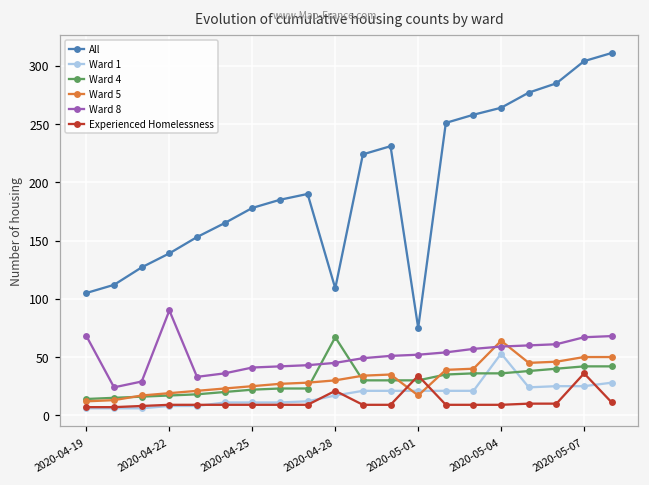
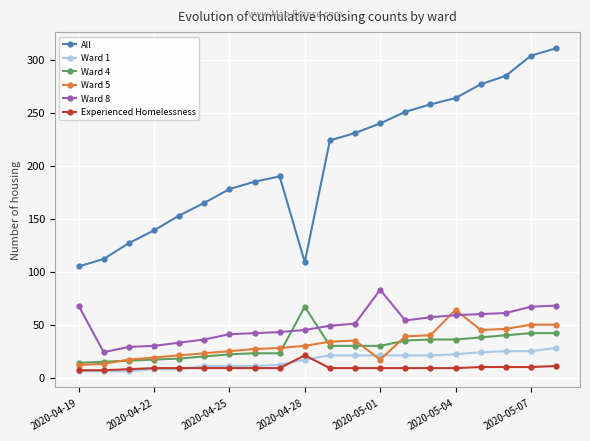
  {
    "All": {
      "2020-04-19": 105,
      "2020-04-22": 139,
      "2020-04-25": 178,
      "2020-04-28": 109,
-     "2020-05-01": 75,
+     "2020-05-01": 240,
      "2020-05-04": 264,
      "2020-05-07": 304
    },
    "Ward 1": {
      "2020-04-28": 17,
      "2020-05-01": 21,
-     "2020-05-04": 53,
+     "2020-05-04": 22,
      "2020-05-07": 25
    },
    "Ward 4": {
      "2020-04-25": 22,
      "2020-04-28": 67,
      "2020-05-01": 30,
      "2020-05-04": 36,
      "2020-05-07": 42
    },
    "Ward 5": {
      "2020-04-25": 25,
      "2020-04-28": 30,
      "2020-05-01": 17,
      "2020-05-04": 64,
      "2020-05-07": 50
    },
    "Ward 8": {
      "2020-04-19": 68,
-     "2020-04-22": 90,
+     "2020-04-22": 30,
      "2020-04-25": 41,
      "2020-04-28": 45,
-     "2020-05-01": 52,
+     "2020-05-01": 83,
      "2020-05-04": 59,
      "2020-05-07": 67
    },
    "Experienced Homelessness": {
      "2020-04-28": 21,
-     "2020-05-01": 34,
+     "2020-05-01": 9,
      "2020-05-04": 9,
-     "2020-05-07": 36
+     "2020-05-07": 10
    }
  }
